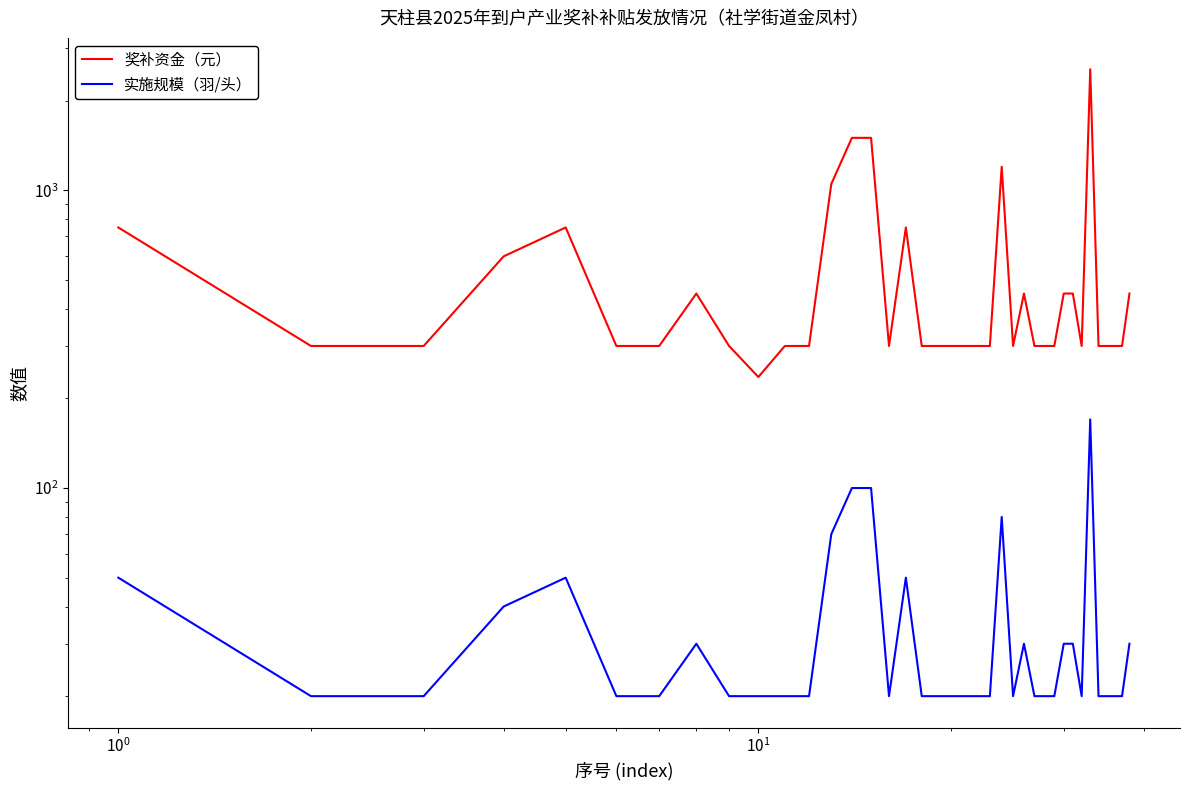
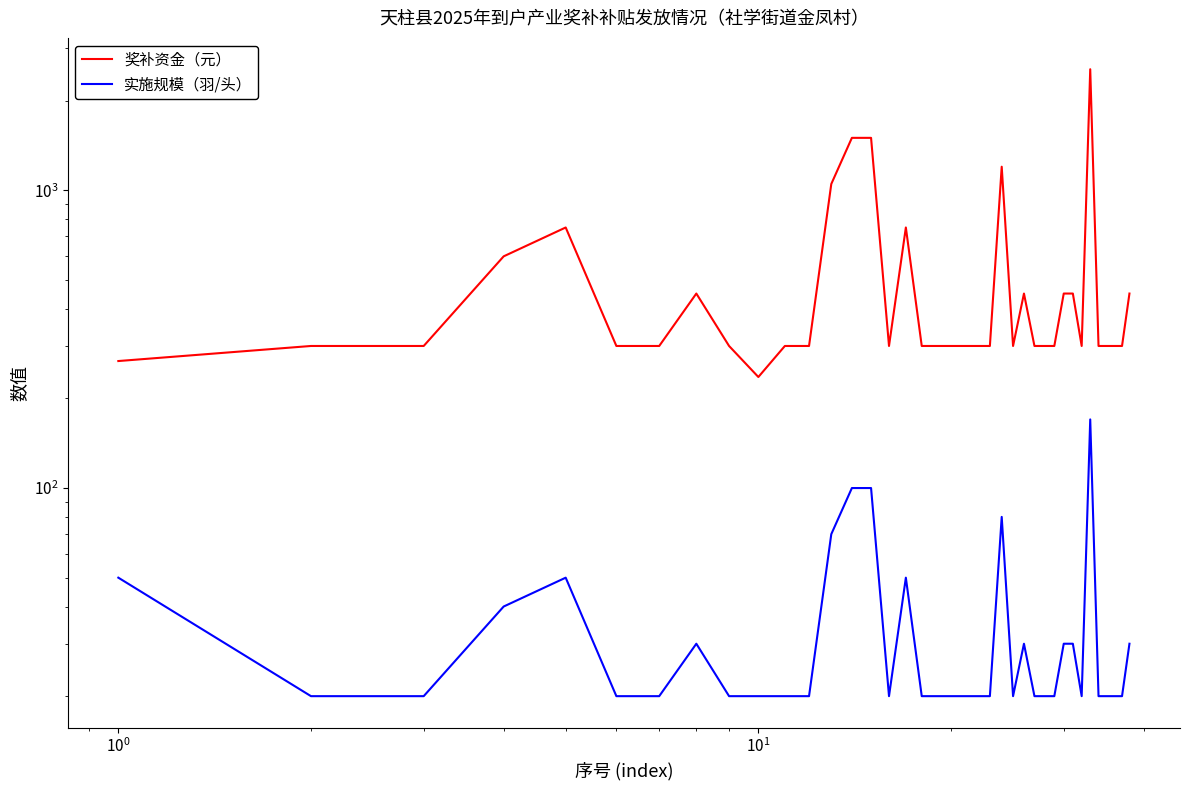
  {
    "奖补资金（元）": {
-     "10^0": 750,
+     "10^0": 270,
      "10^1": 240
    },
    "实施规模（羽/头）": {
      "10^0": 50,
      "10^1": 20
    }
  }
